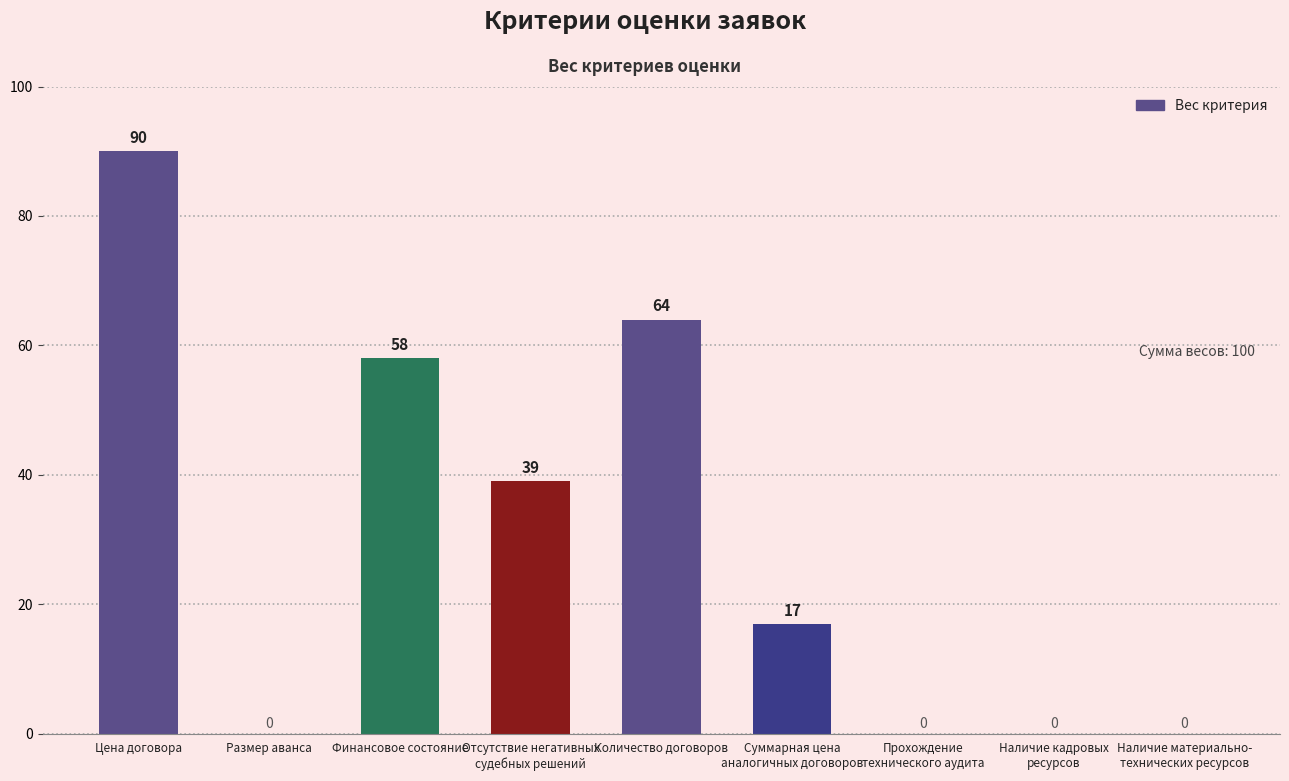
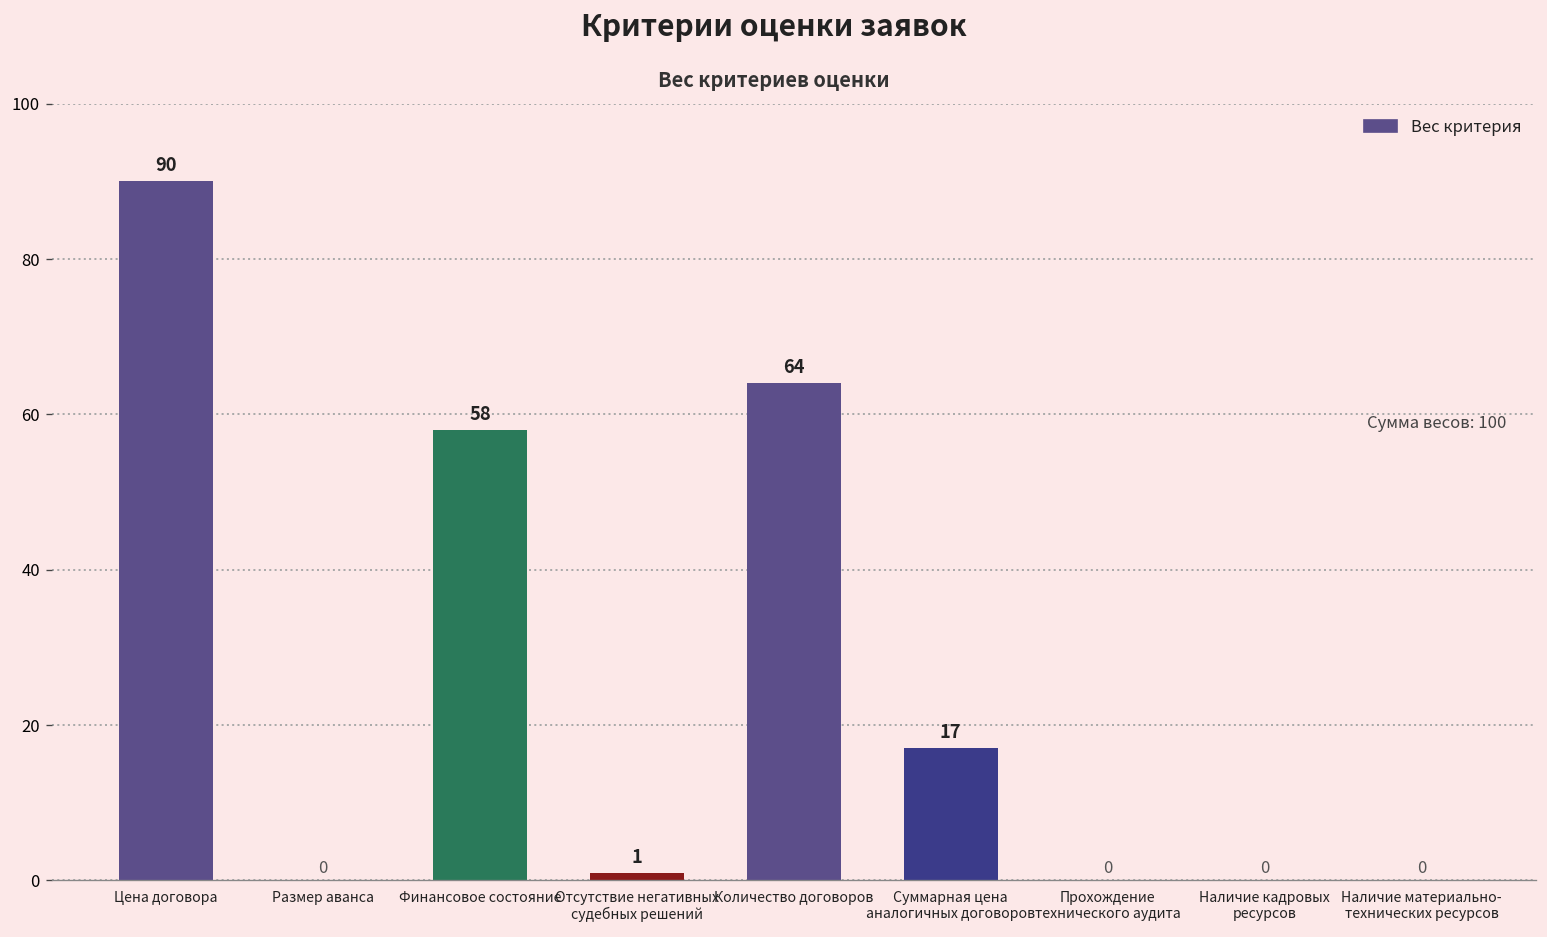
  {
    "Цена договора": 90,
    "Размер аванса": 0,
    "Финансовое состояние": 58,
-   "Отсутствие негативных судебных решений": 39,
+   "Отсутствие негативных судебных решений": 1,
    "Количество договоров": 64,
    "Суммарная цена аналогичных договоров": 17,
    "Прохождение технического аудита": 0,
    "Наличие кадровых ресурсов": 0,
    "Наличие материально- технических ресурсов": 0
  }
